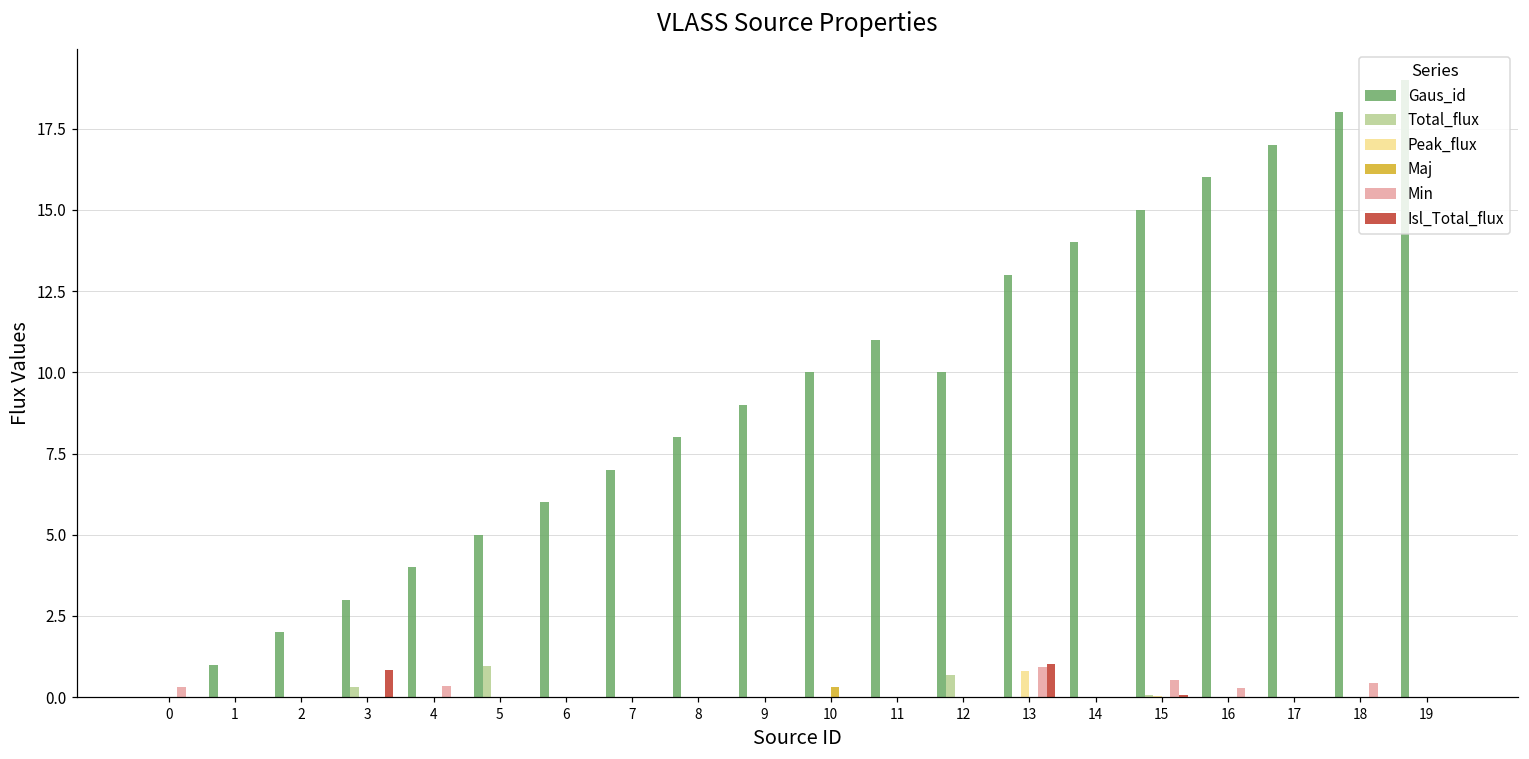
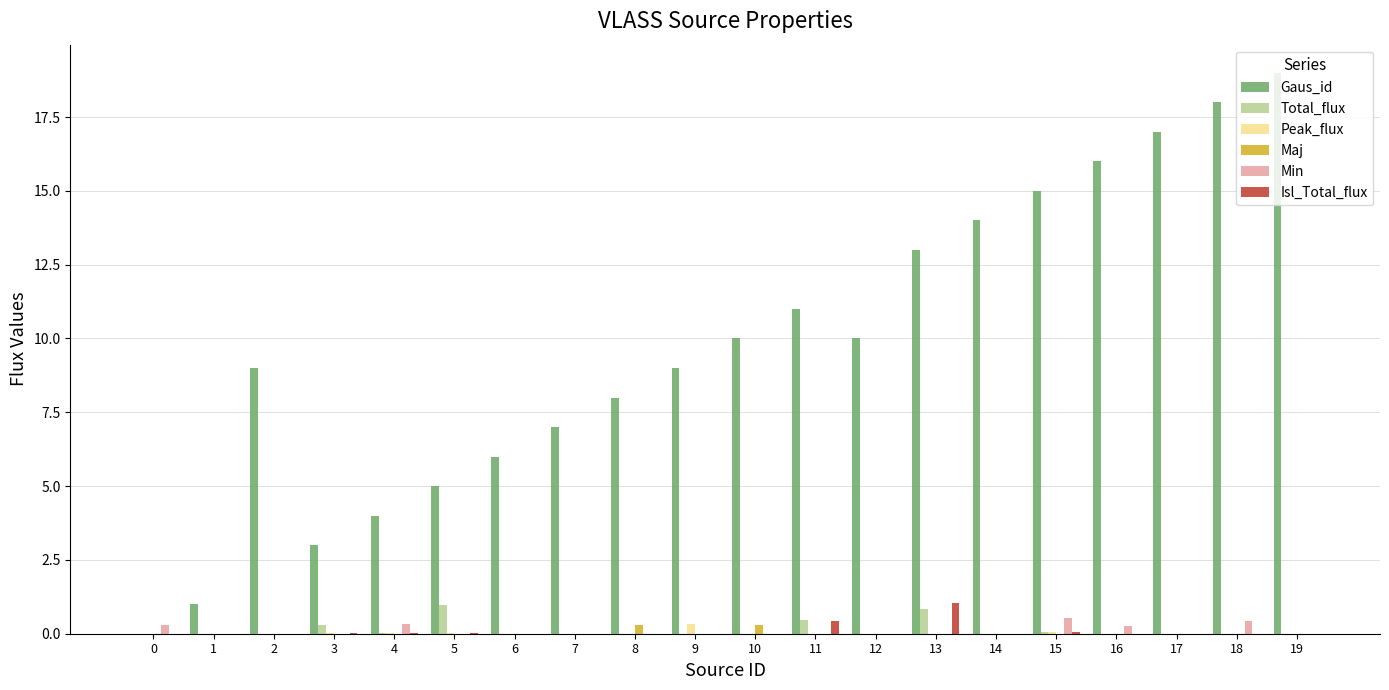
  {
    "Gaus_id": {
      "0": 0,
      "1": 1,
-     "2": 2,
+     "2": 9,
      "3": 3,
      "4": 4,
      "5": 5,
      "6": 6,
      "7": 7,
      "8": 8,
      "9": 9,
      "10": 10,
      "11": 11,
      "12": 10,
      "13": 13,
      "14": 14,
      "15": 15,
      "16": 16,
      "17": 17,
      "18": 18
    },
    "Total_flux": {
      "3": 0.3,
      "5": 1.0,
-     "11": 0.0,
-     "12": 0.7,
-     "13": 0.0
+     "11": 0.5,
+     "12": 0.0,
+     "13": 0.8
    },
    "Peak_flux": {
-     "9": 0.0,
-     "13": 0.8
+     "9": 0.3,
+     "13": 0.0
    },
    "Maj": {
-     "8": 0.0,
+     "8": 0.3,
      "10": 0.3
    },
    "Min": {
      "0": 0.3,
      "4": 0.3,
-     "13": 0.9,
+     "13": 0.0,
      "15": 0.5,
      "16": 0.3,
      "18": 0.4
    },
    "Isl_Total_flux": {
-     "3": 0.8,
-     "11": 0.0,
+     "3": 0.0,
+     "11": 0.4,
      "13": 1.0
    }
  }
